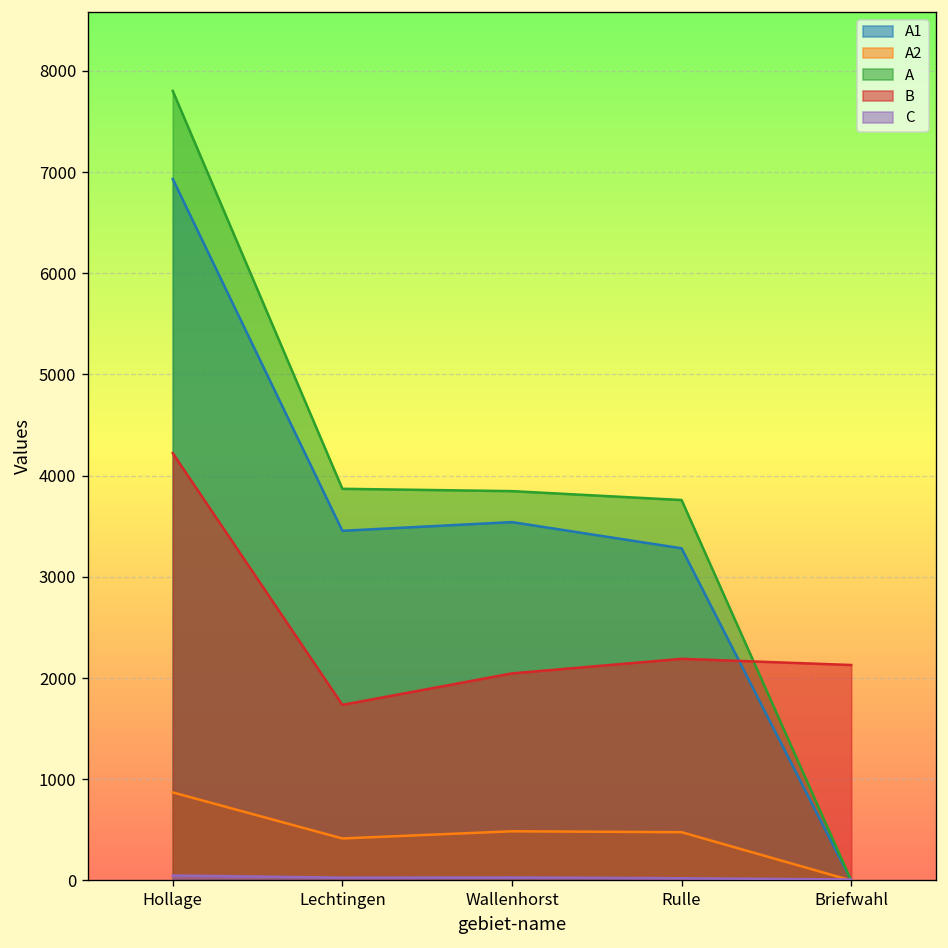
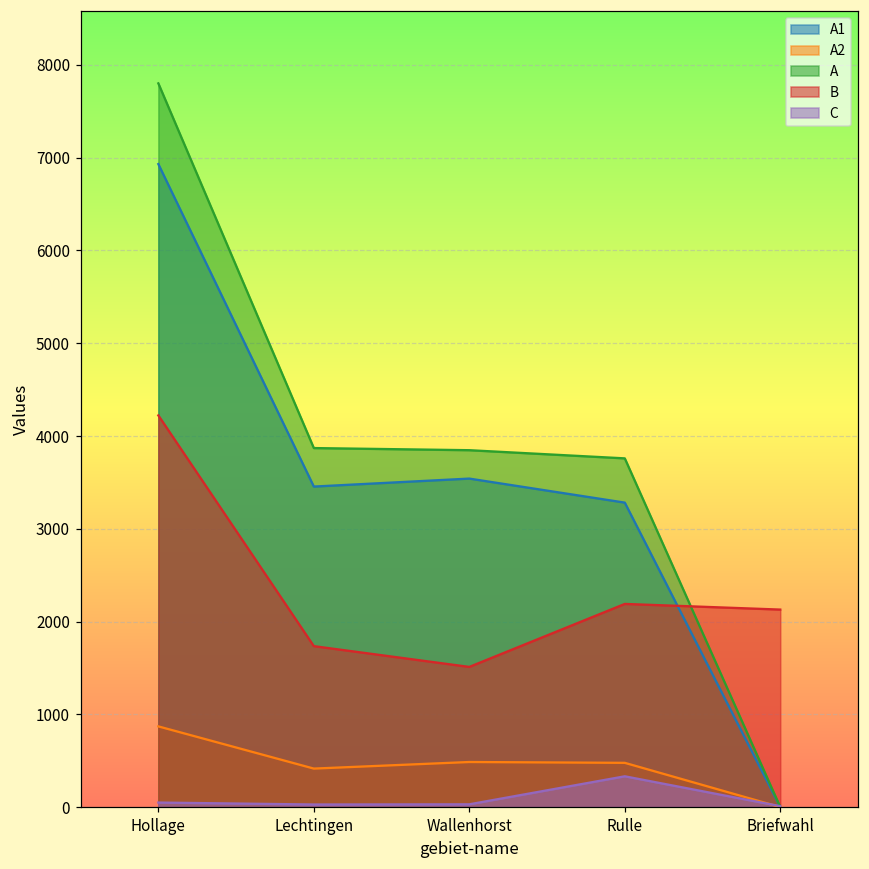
  {
    "A1": {
      "Hollage": 6900,
      "Lechtingen": 3500,
      "Wallenhorst": 3500,
      "Rulle": 3300
    },
    "A2": {
      "Hollage": 900,
      "Lechtingen": 400,
      "Wallenhorst": 500,
      "Rulle": 500
    },
    "A": {
      "Hollage": 7800,
      "Lechtingen": 3900,
      "Wallenhorst": 3800,
      "Rulle": 3800
    },
    "B": {
      "Hollage": 4200,
      "Lechtingen": 1700,
-     "Wallenhorst": 2000,
+     "Wallenhorst": 1500,
      "Rulle": 2200,
      "Briefwahl": 2100
    },
    "C": {
      "Hollage": 0,
      "Lechtingen": 0,
      "Wallenhorst": 0,
-     "Rulle": 0
+     "Rulle": 300
    }
  }
